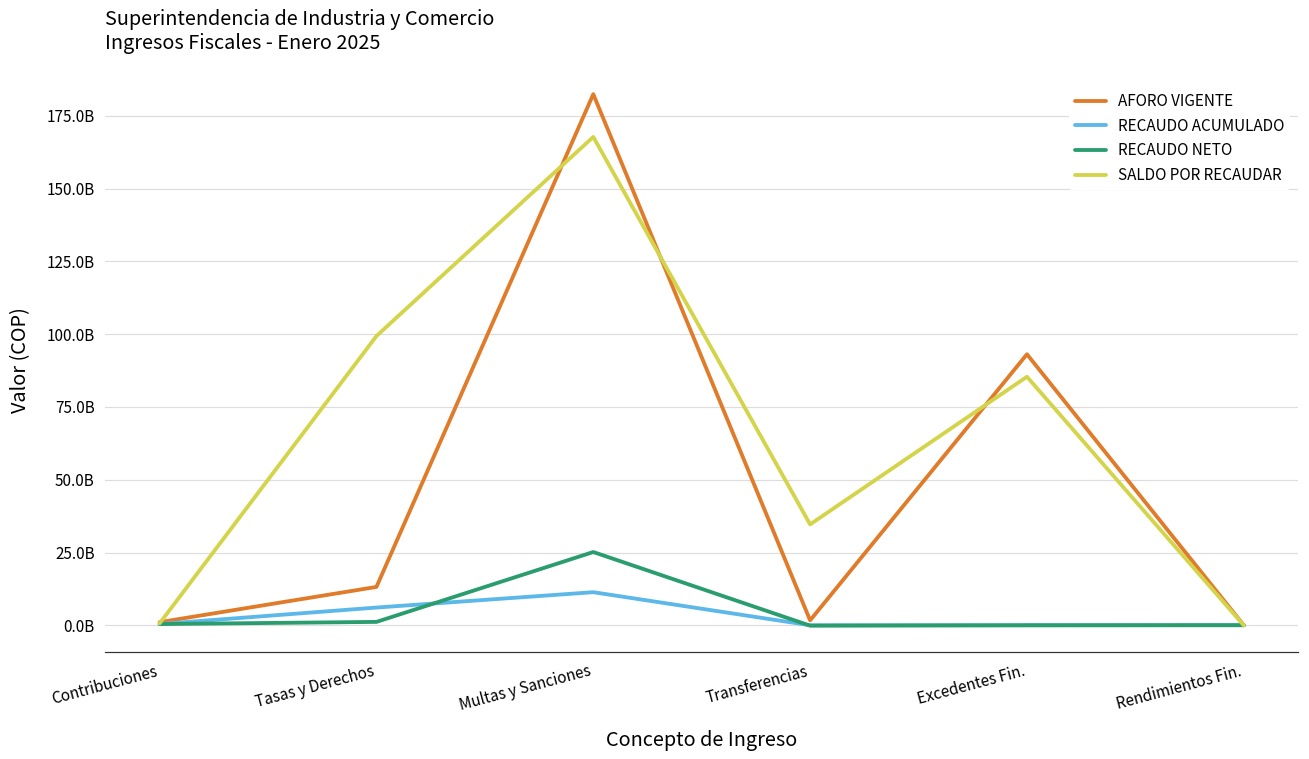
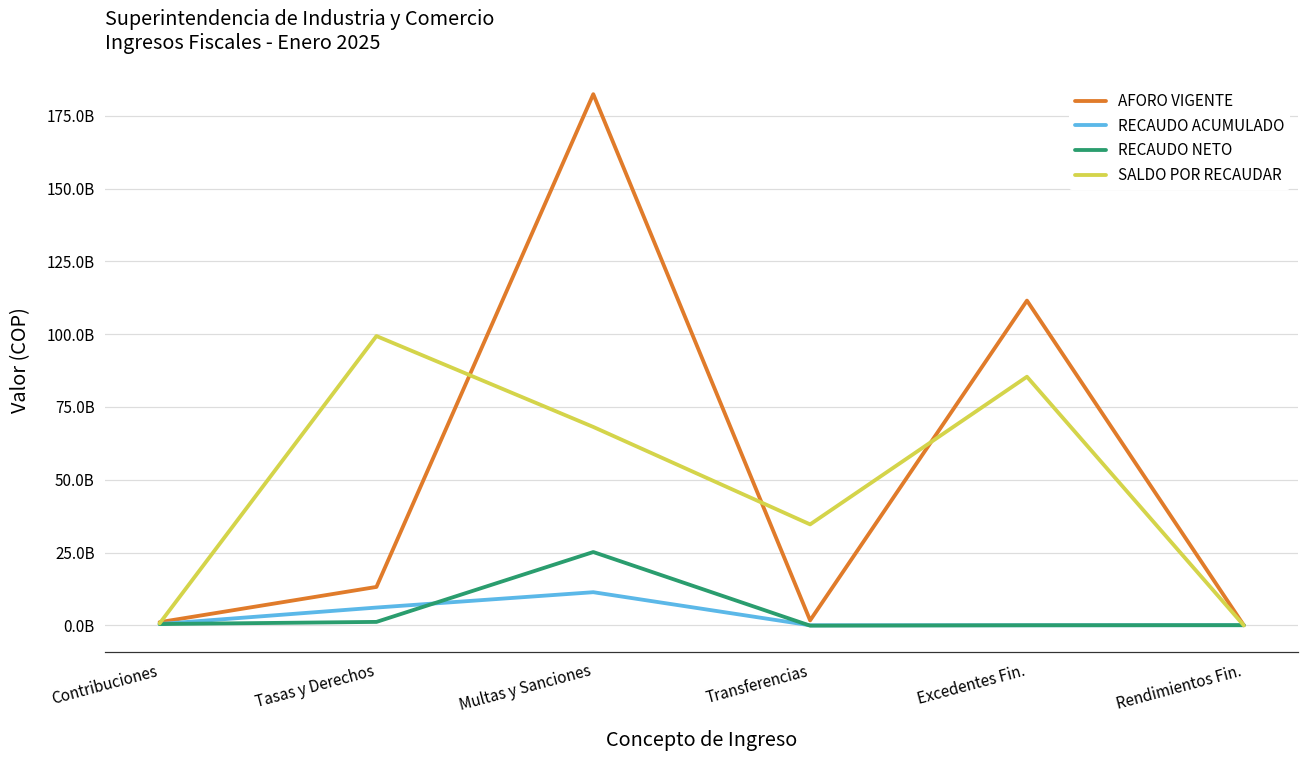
  {
    "AFORO VIGENTE": {
      "Tasas y Derechos": 13000000000,
      "Multas y Sanciones": 182000000000,
      "Transferencias": 2000000000,
-     "Excedentes Fin.": 93000000000
+     "Excedentes Fin.": 112000000000
    },
    "RECAUDO ACUMULADO": {
      "Tasas y Derechos": 6000000000,
      "Multas y Sanciones": 11000000000
    },
    "RECAUDO NETO": {
      "Tasas y Derechos": 1000000000,
      "Multas y Sanciones": 25000000000
    },
    "SALDO POR RECAUDAR": {
      "Tasas y Derechos": 99000000000,
-     "Multas y Sanciones": 168000000000,
+     "Multas y Sanciones": 68000000000,
      "Transferencias": 35000000000,
      "Excedentes Fin.": 85000000000
    }
  }
